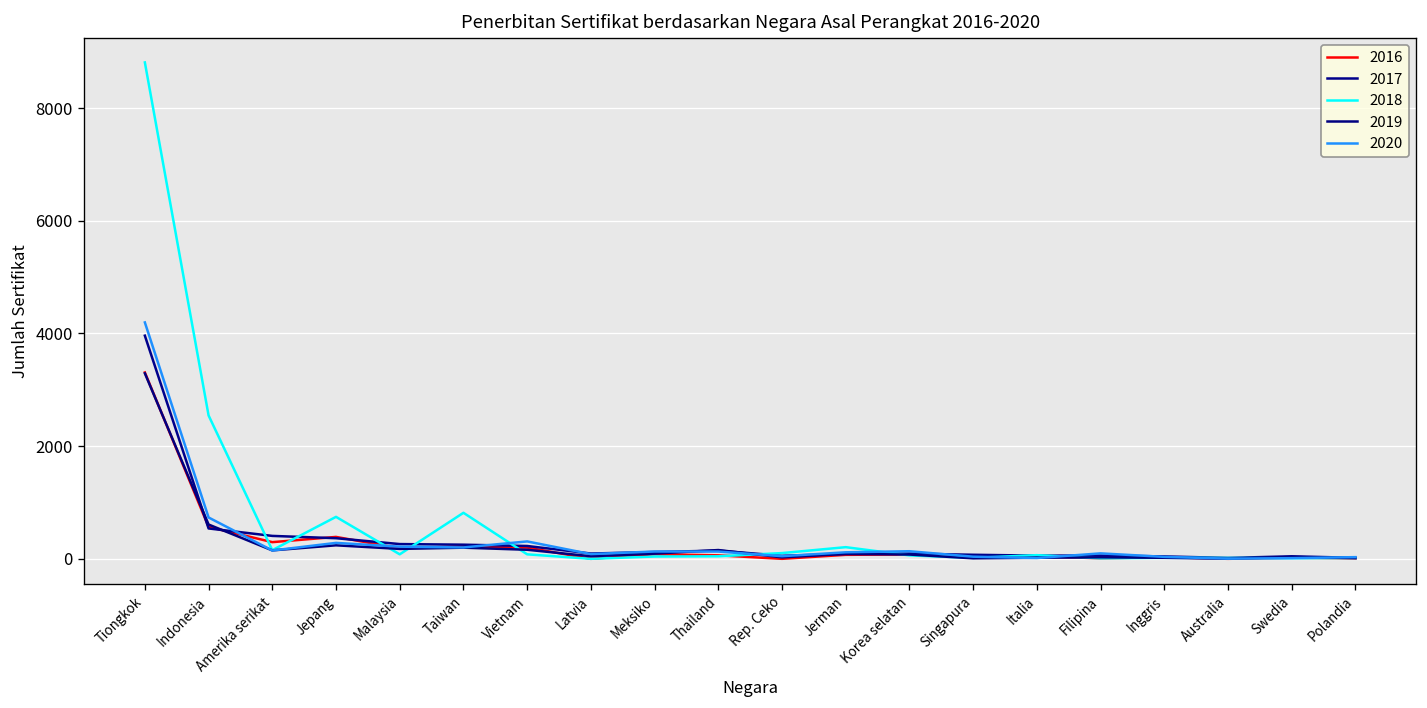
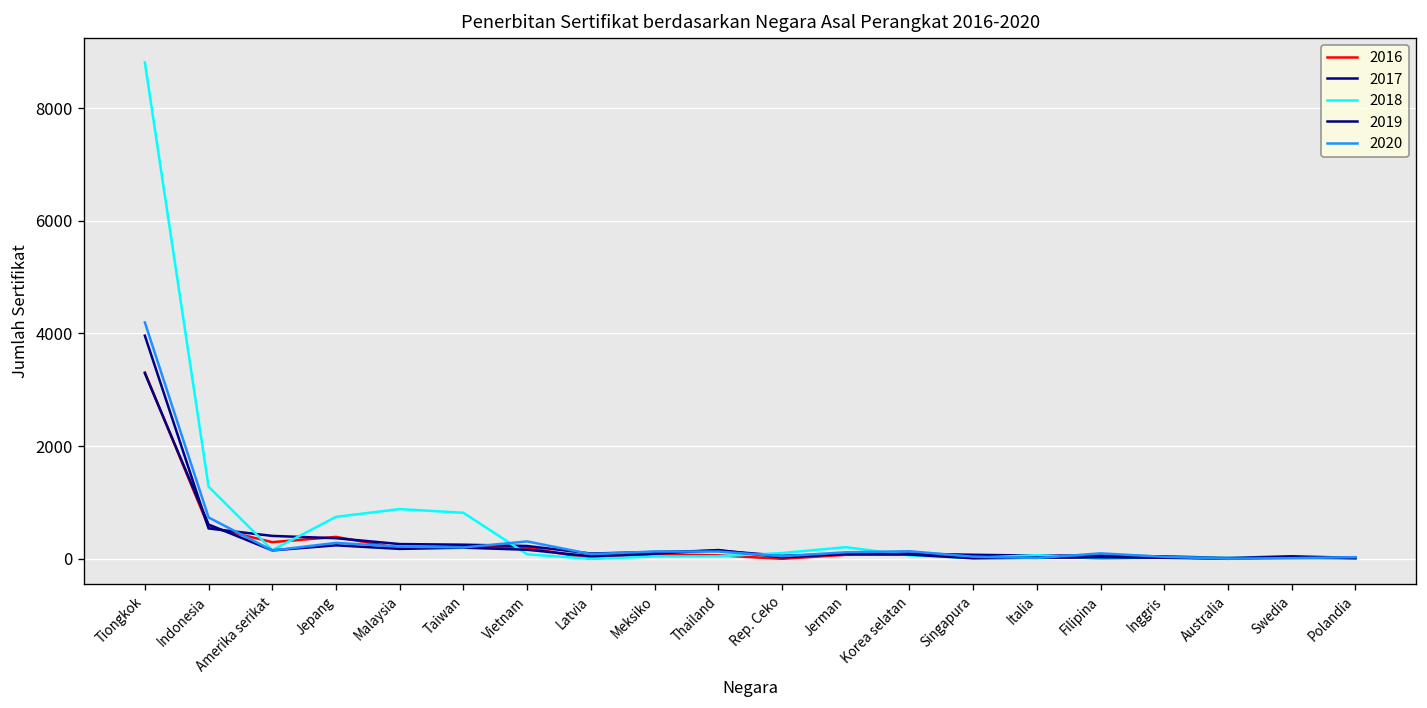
  {
    "2016": {
      "Amerika serikat": 300
    },
    "2018": {
      "Tiongkok": 8800,
-     "Indonesia": 2500,
+     "Indonesia": 1300,
      "Jepang": 700,
-     "Malaysia": 100,
+     "Malaysia": 900,
      "Taiwan": 800,
      "Vietnam": 100,
      "Jerman": 200
    },
    "2020": {
      "Tiongkok": 4200,
      "Indonesia": 700,
      "Vietnam": 300
    }
  }
